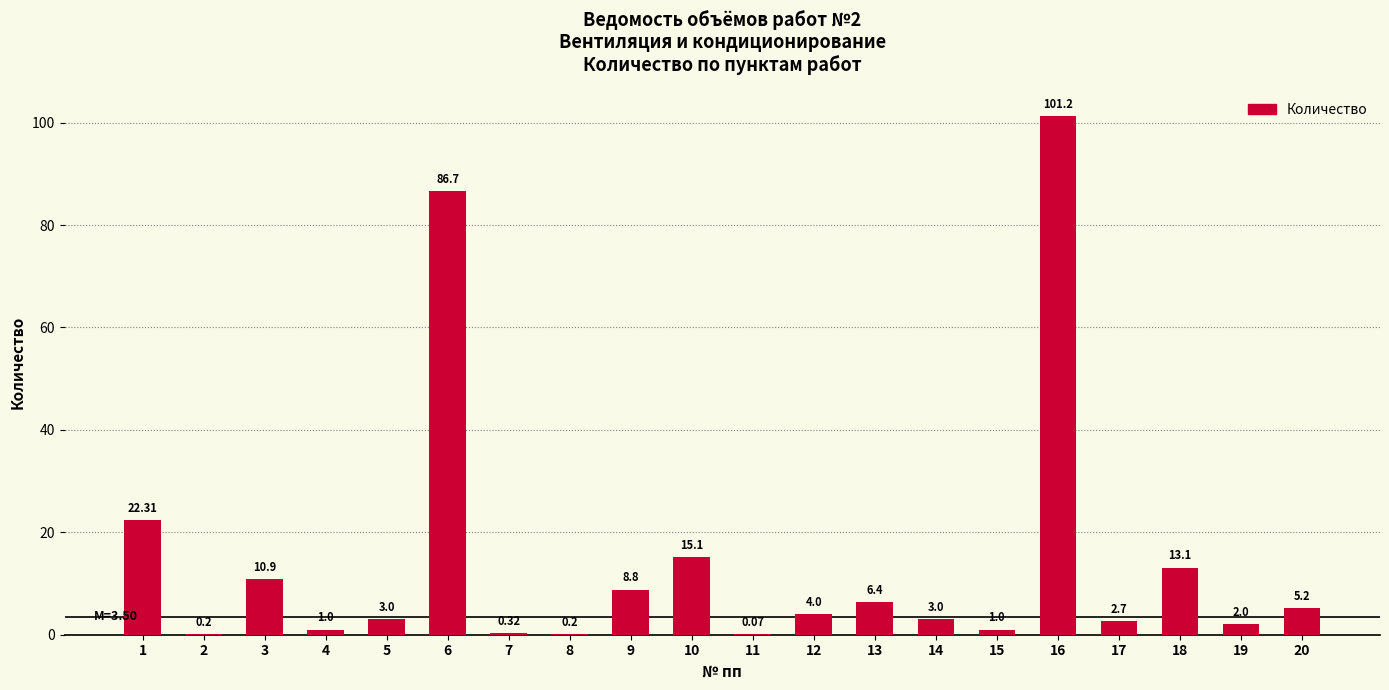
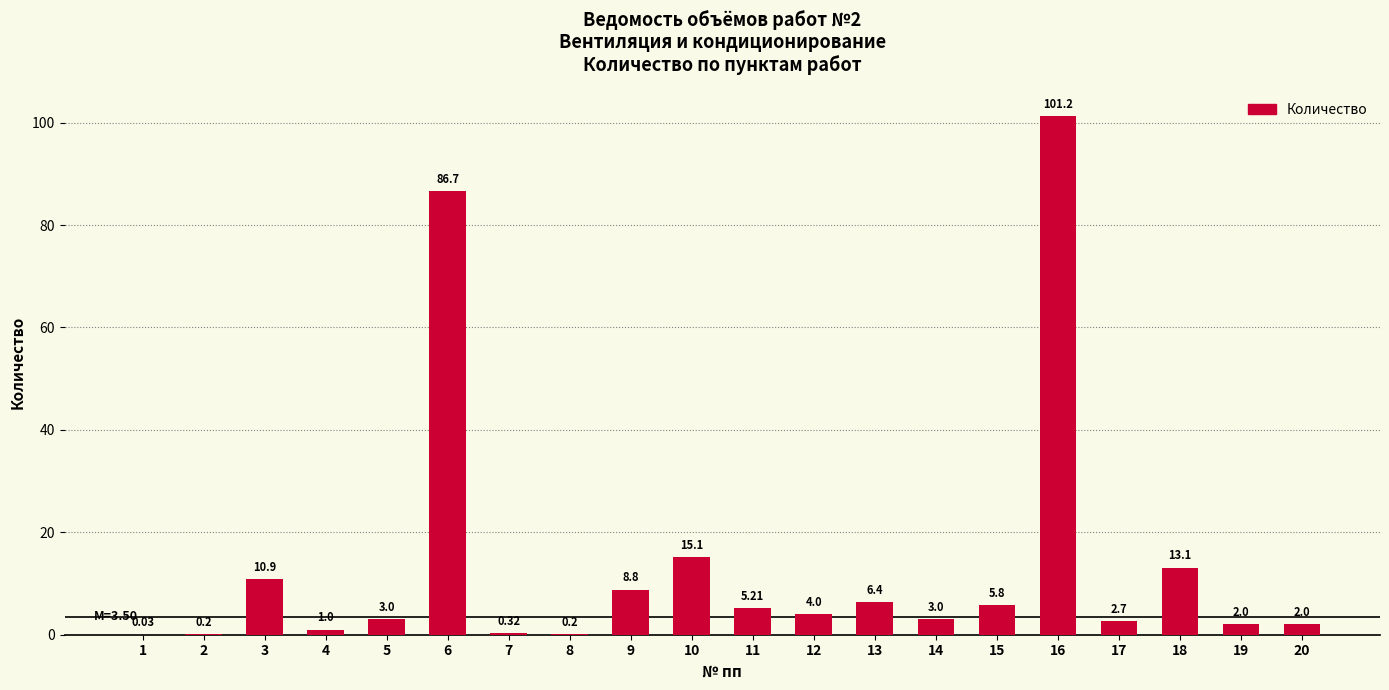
  {
-   "1": 22.31,
+   "1": 0.03,
    "2": 0.2,
    "3": 10.9,
    "4": 1.0,
    "5": 3.0,
    "6": 86.7,
    "7": 0.32,
    "8": 0.2,
    "9": 8.8,
    "10": 15.1,
-   "11": 0.07,
+   "11": 5.21,
    "12": 4.0,
    "13": 6.4,
    "14": 3.0,
-   "15": 1.0,
+   "15": 5.8,
    "16": 101.2,
    "17": 2.7,
    "18": 13.1,
    "19": 2.0,
-   "20": 5.2
+   "20": 2.0
  }
